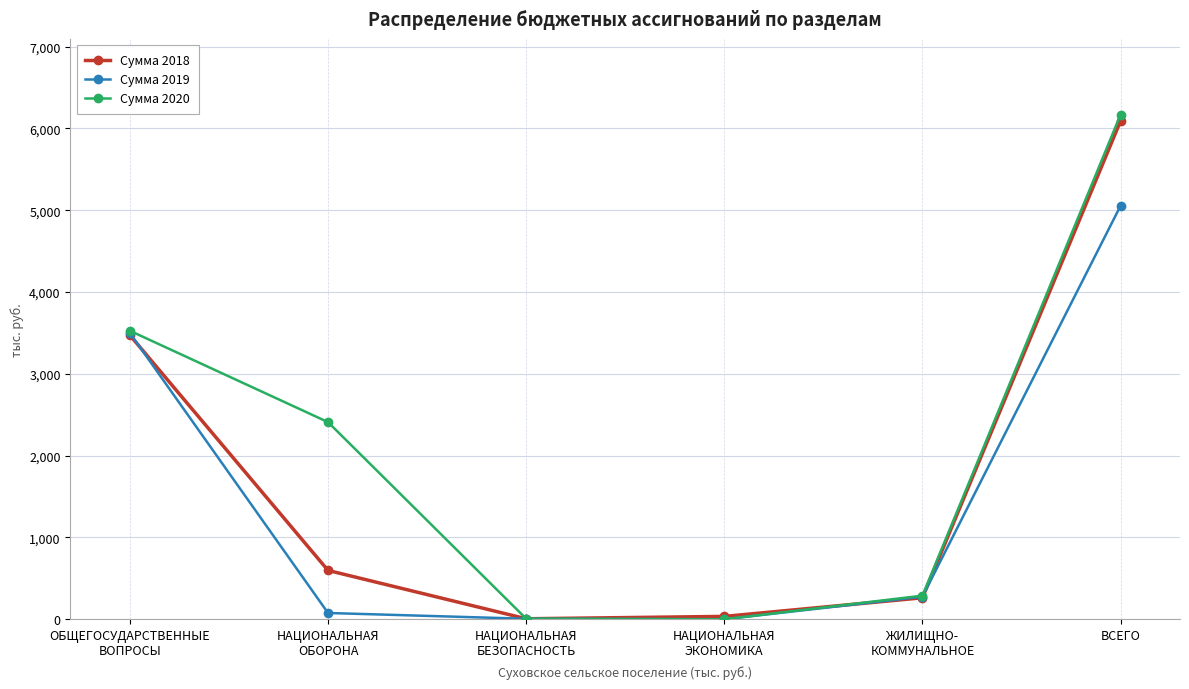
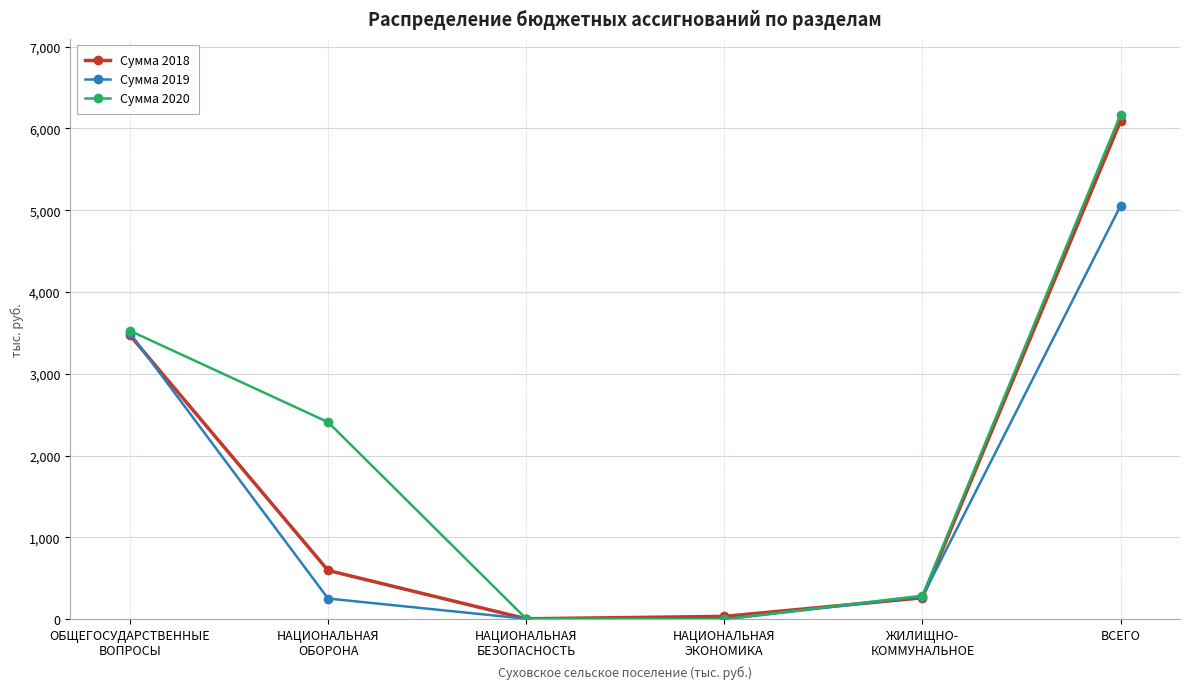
  {
    "Сумма 2018": {
      "НАЦИОНАЛЬНАЯ ОБОРОНА": "600",
      "НАЦИОНАЛЬНАЯ ЭКОНОМИКА": "0",
      "ВСЕГО": "6,100"
    },
    "Сумма 2019": {
-     "НАЦИОНАЛЬНАЯ ОБОРОНА": "100",
+     "НАЦИОНАЛЬНАЯ ОБОРОНА": "300",
      "ВСЕГО": "5,100"
    },
    "Сумма 2020": {
      "НАЦИОНАЛЬНАЯ ОБОРОНА": "2,400",
      "ВСЕГО": "6,200"
    }
  }
